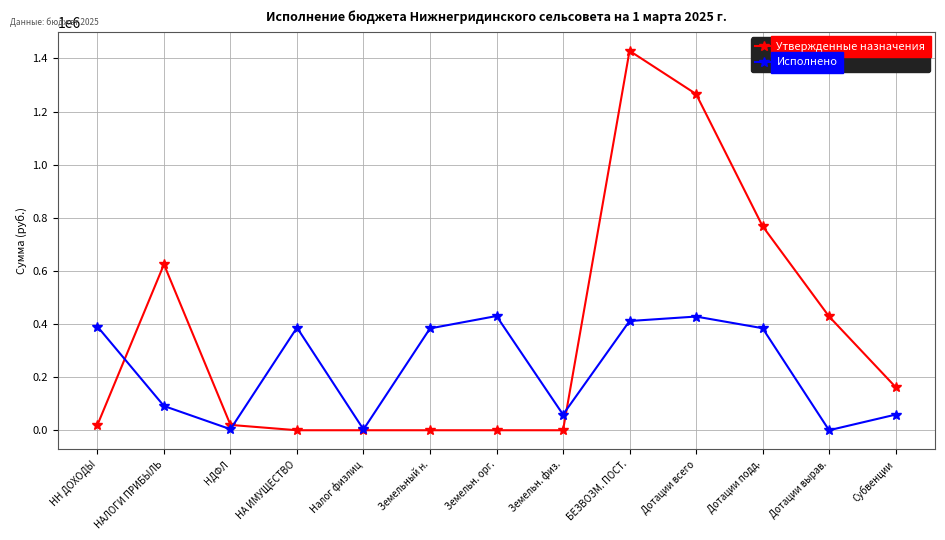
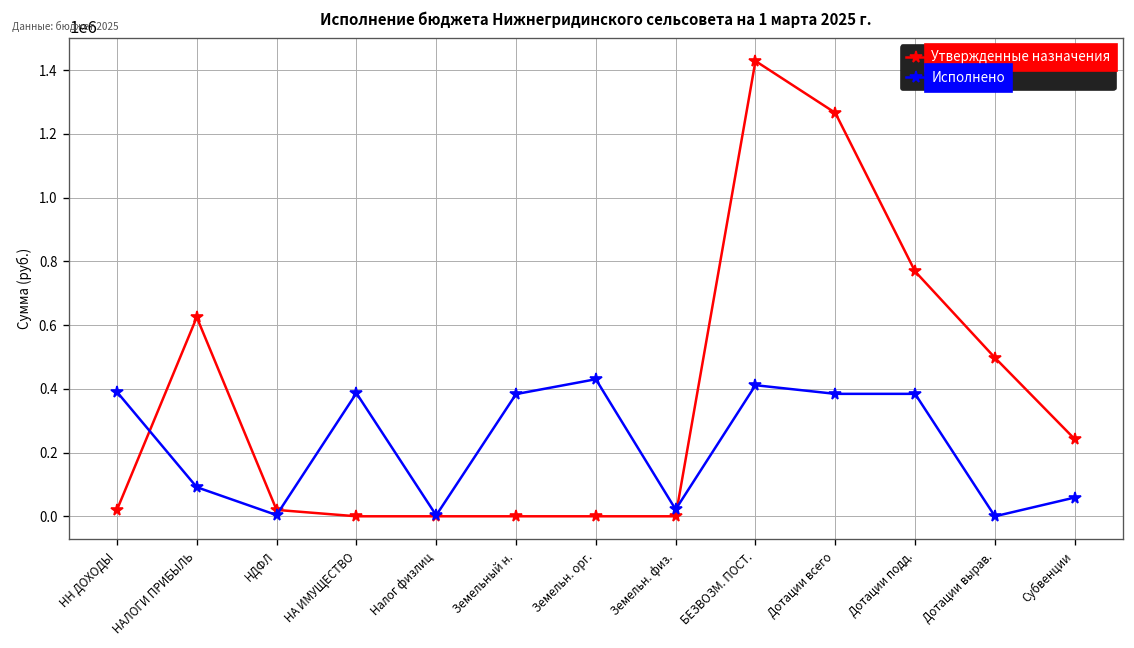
  {
    "Утвержденные назначения": {
      "НН ДОХОДЫ": 20000,
      "НАЛОГИ ПРИБЫЛЬ": 620000,
      "НДФЛ": 20000,
      "НА ИМУЩЕСТВО": 0,
      "Земельный н.": 0,
      "Земельн. орг.": 0,
      "Земельн. физ.": 0,
      "БЕЗВОЗМ. ПОСТ.": 1430000,
      "Дотации всего": 1270000,
      "Дотации подд.": 770000,
-     "Дотации вырав.": 430000,
-     "Субвенции": 160000
+     "Дотации вырав.": 500000,
+     "Субвенции": 240000
    },
    "Исполнено": {
      "НН ДОХОДЫ": 390000,
      "НАЛОГИ ПРИБЫЛЬ": 90000,
      "НДФЛ": 0,
      "НА ИМУЩЕСТВО": 390000,
      "Земельный н.": 380000,
      "Земельн. орг.": 430000,
-     "Земельн. физ.": 60000,
+     "Земельн. физ.": 20000,
      "БЕЗВОЗМ. ПОСТ.": 410000,
-     "Дотации всего": 430000,
+     "Дотации всего": 380000,
      "Дотации подд.": 380000,
      "Дотации вырав.": 0,
      "Субвенции": 60000
    }
  }
